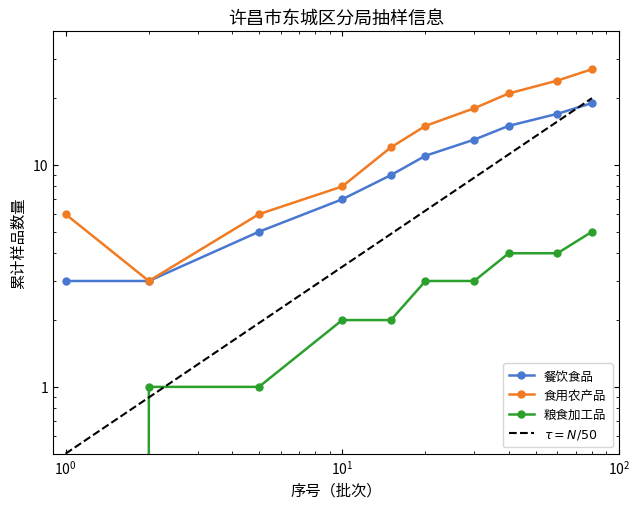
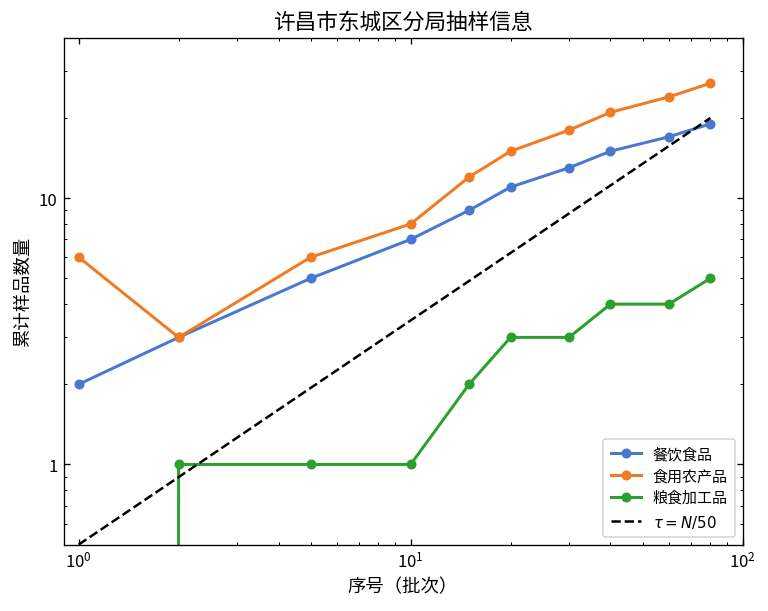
  {
    "餐饮食品": {
-     "10^0": 3,
+     "10^0": 2,
      "10^1": 7
    },
    "食用农产品": {
      "10^0": 6,
      "10^1": 8
    },
    "粮食加工品": {
-     "10^1": 2
+     "10^1": 1
    }
  }
